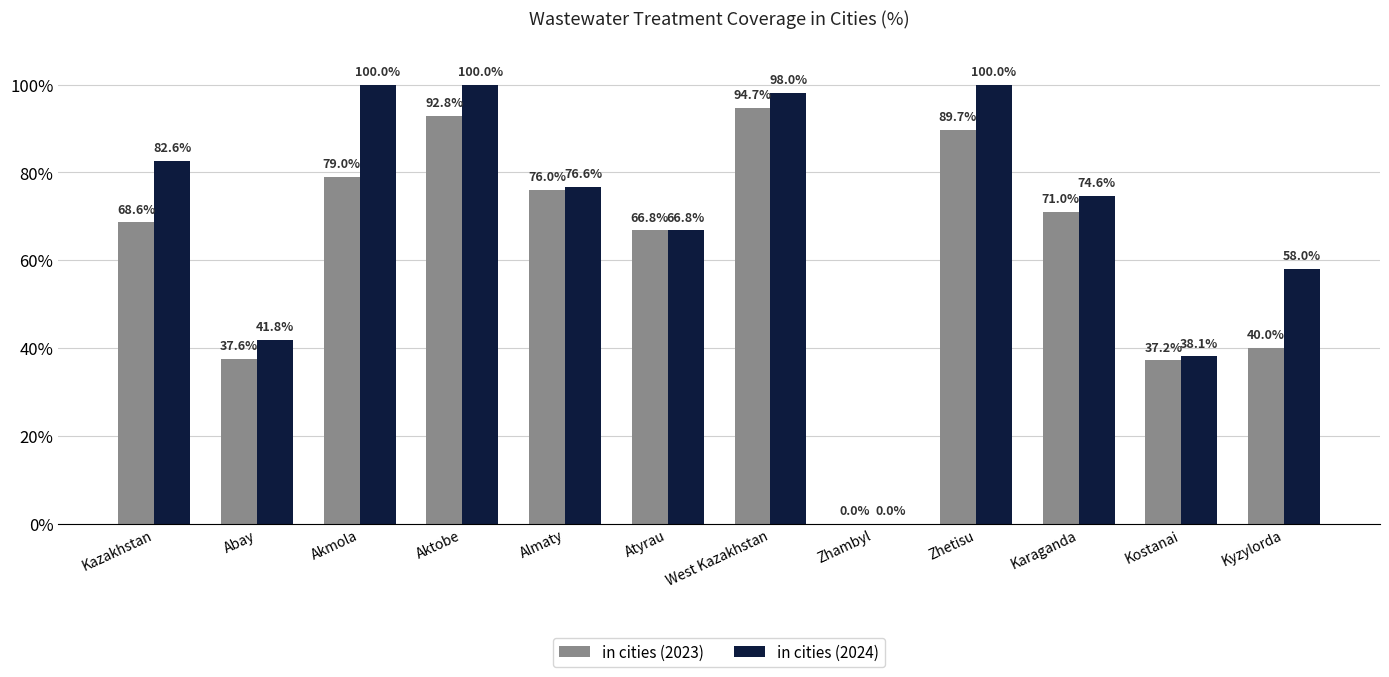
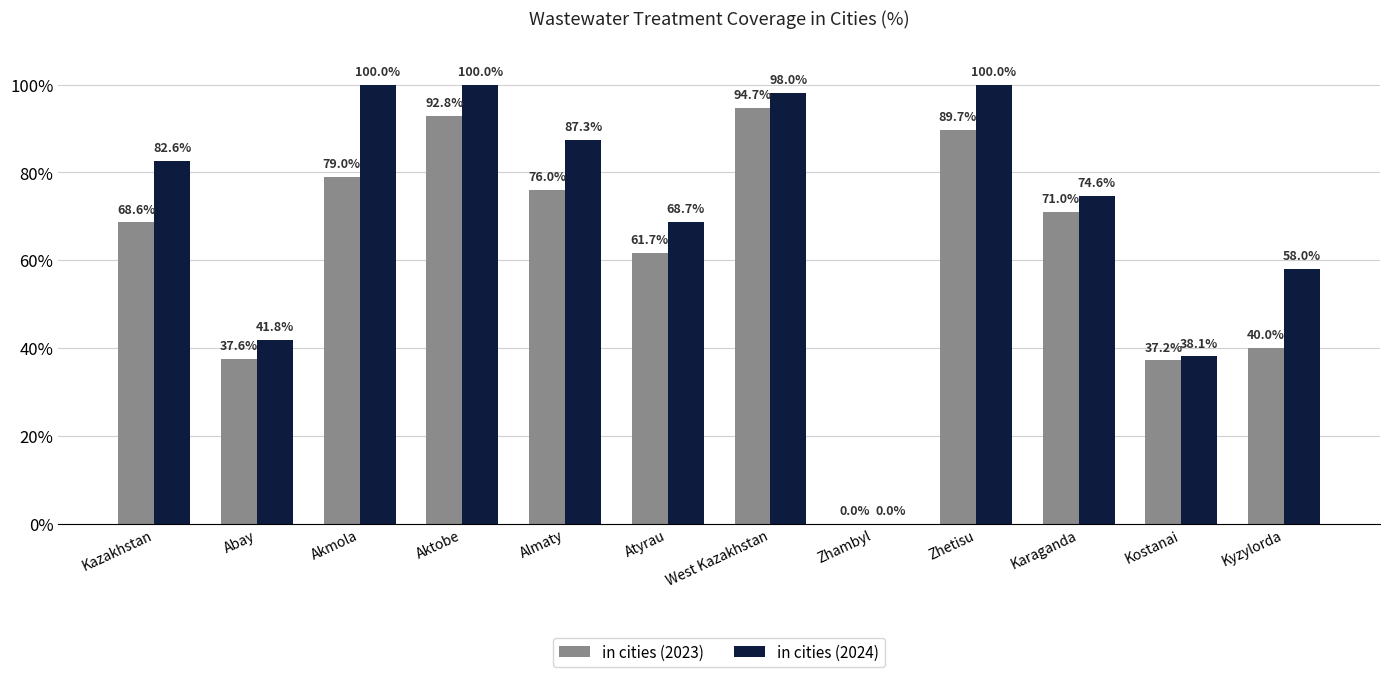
  {
    "in cities (2023)": {
      "Kazakhstan": "68.6%",
      "Abay": "37.6%",
      "Akmola": "79.0%",
      "Aktobe": "92.8%",
      "Almaty": "76.0%",
-     "Atyrau": "66.8%",
+     "Atyrau": "61.7%",
      "West Kazakhstan": "94.7%",
      "Zhambyl": "0.0%",
      "Zhetisu": "89.7%",
      "Karaganda": "71.0%",
      "Kostanai": "37.2%",
      "Kyzylorda": "40.0%"
    },
    "in cities (2024)": {
      "Kazakhstan": "82.6%",
      "Abay": "41.8%",
      "Akmola": "100.0%",
      "Aktobe": "100.0%",
-     "Almaty": "76.6%",
-     "Atyrau": "66.8%",
+     "Almaty": "87.3%",
+     "Atyrau": "68.7%",
      "West Kazakhstan": "98.0%",
      "Zhambyl": "0.0%",
      "Zhetisu": "100.0%",
      "Karaganda": "74.6%",
      "Kostanai": "38.1%",
      "Kyzylorda": "58.0%"
    }
  }
